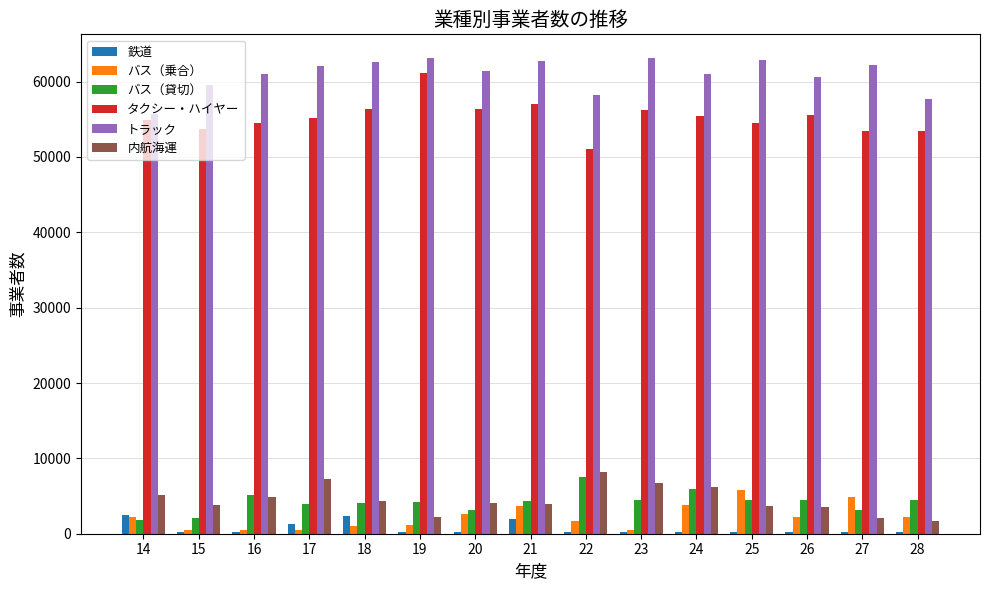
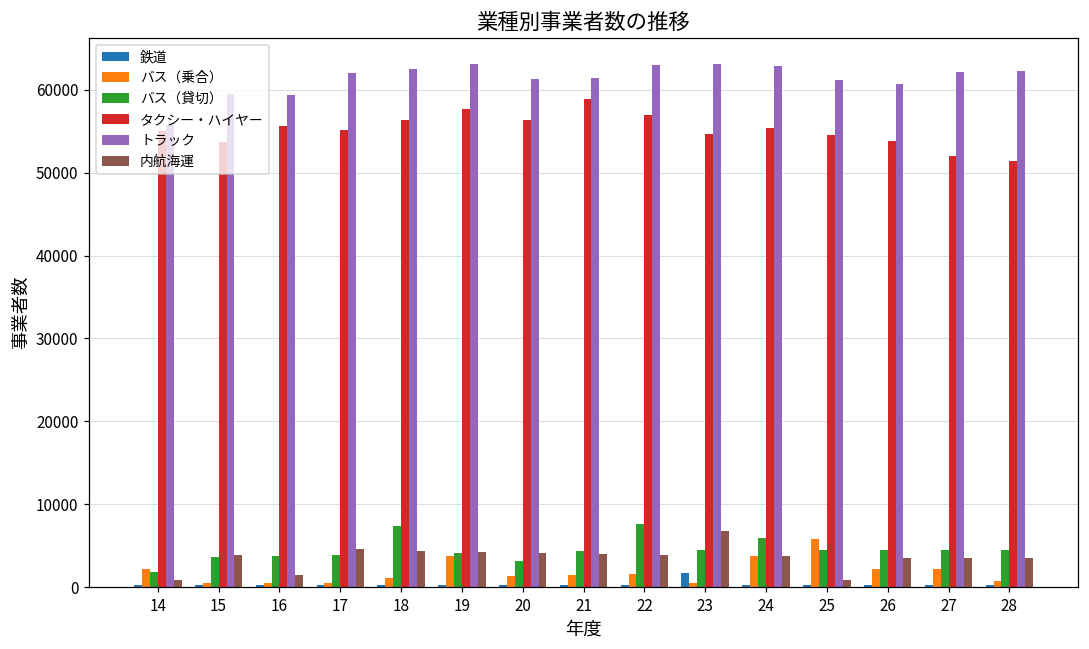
  {
    "鉄道": {
-     "14": 2000,
-     "17": 1000,
-     "18": 2000,
-     "21": 2000,
-     "23": 0
+     "14": 0,
+     "17": 0,
+     "18": 0,
+     "21": 0,
+     "23": 2000
    },
    "バス（乗合）": {
      "14": 2000,
      "15": 1000,
      "16": 1000,
      "17": 1000,
      "18": 1000,
-     "19": 1000,
-     "20": 3000,
-     "21": 4000,
+     "19": 4000,
+     "20": 1000,
+     "21": 1000,
      "22": 2000,
      "23": 1000,
      "24": 4000,
      "25": 6000,
      "26": 2000,
-     "27": 5000,
-     "28": 2000
+     "27": 2000,
+     "28": 1000
    },
    "バス（貸切）": {
      "14": 2000,
-     "15": 2000,
-     "16": 5000,
+     "15": 4000,
+     "16": 4000,
      "17": 4000,
-     "18": 4000,
+     "18": 7000,
      "19": 4000,
      "20": 3000,
      "21": 4000,
      "22": 8000,
      "23": 5000,
      "24": 6000,
      "25": 5000,
      "26": 4000,
-     "27": 3000,
+     "27": 5000,
      "28": 5000
    },
    "タクシー・ハイヤー": {
-     "16": 55000,
+     "16": 56000,
      "17": 55000,
      "18": 56000,
-     "19": 61000,
+     "19": 58000,
      "20": 56000,
-     "21": 57000,
-     "22": 51000,
-     "23": 56000,
+     "21": 59000,
+     "22": 57000,
+     "23": 55000,
      "24": 55000,
      "25": 55000,
-     "26": 56000,
-     "27": 53000,
-     "28": 53000
+     "26": 54000,
+     "27": 52000,
+     "28": 51000
    },
    "トラック": {
-     "16": 61000,
+     "16": 59000,
      "17": 62000,
      "18": 63000,
      "19": 63000,
      "20": 61000,
-     "21": 63000,
-     "22": 58000,
+     "21": 61000,
+     "22": 63000,
      "23": 63000,
-     "24": 61000,
-     "25": 63000,
+     "24": 63000,
+     "25": 61000,
      "26": 61000,
      "27": 62000,
-     "28": 58000
+     "28": 62000
    },
    "内航海運": {
-     "14": 5000,
+     "14": 1000,
      "15": 4000,
-     "16": 5000,
-     "17": 7000,
+     "16": 1000,
+     "17": 5000,
      "18": 4000,
-     "19": 2000,
+     "19": 4000,
      "20": 4000,
      "21": 4000,
-     "22": 8000,
+     "22": 4000,
      "23": 7000,
-     "24": 6000,
-     "25": 4000,
+     "24": 4000,
+     "25": 1000,
      "26": 4000,
-     "27": 2000,
-     "28": 2000
+     "27": 4000,
+     "28": 3000
    }
  }
